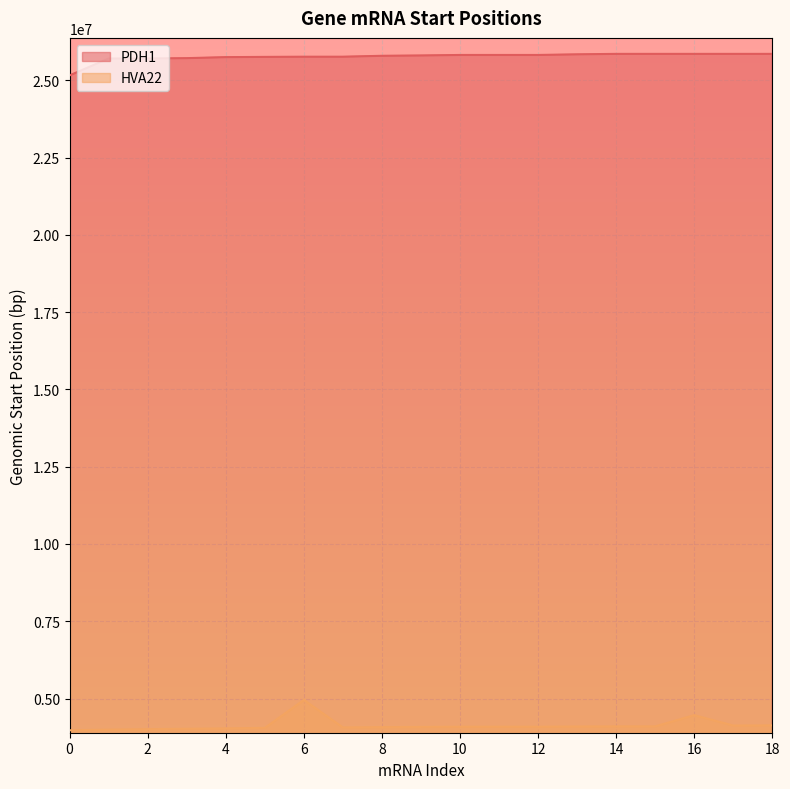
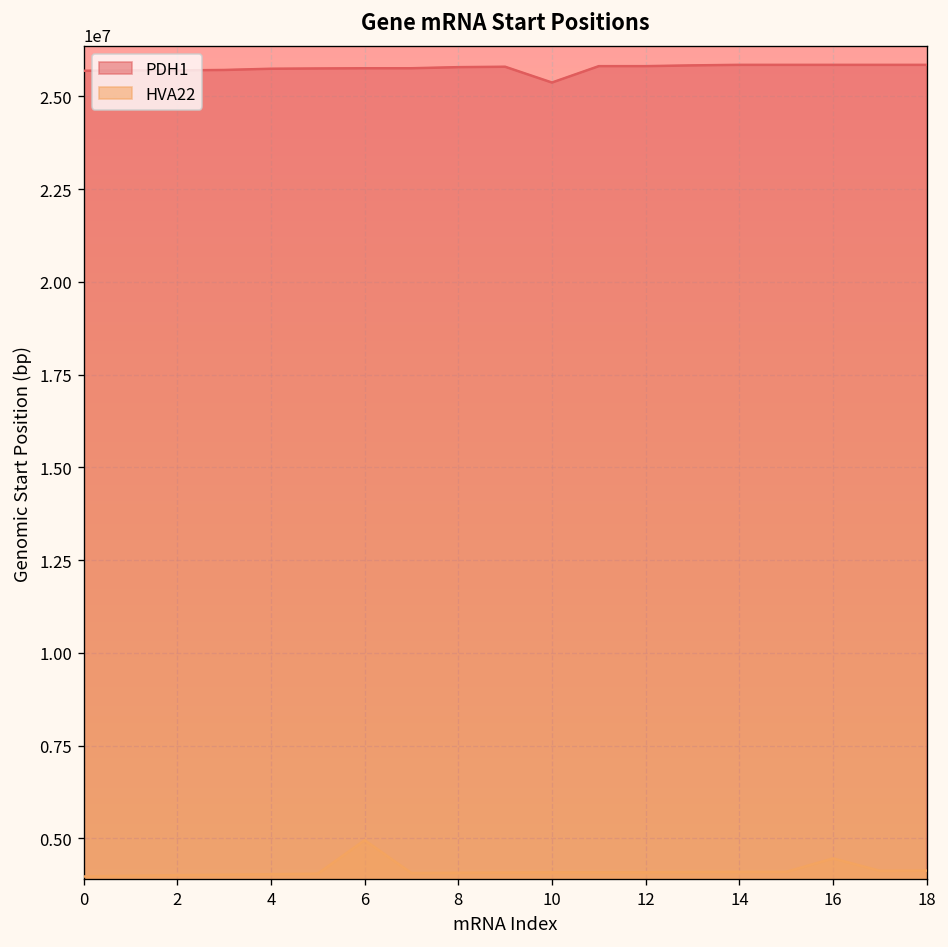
  {
    "PDH1": {
-     "0": 25200000,
+     "0": 25700000,
      "4": 25700000,
      "6": 25800000,
      "8": 25800000,
-     "10": 25800000,
+     "10": 25400000,
      "12": 25800000,
      "14": 25900000,
      "16": 25900000,
      "18": 25900000
    },
    "HVA22": {
      "0": 4000000,
      "2": 4000000,
      "4": 4000000,
      "6": 5000000,
      "8": 4100000,
      "10": 4100000,
      "12": 4100000,
      "14": 4100000,
      "16": 4500000,
      "18": 4100000
    }
  }
